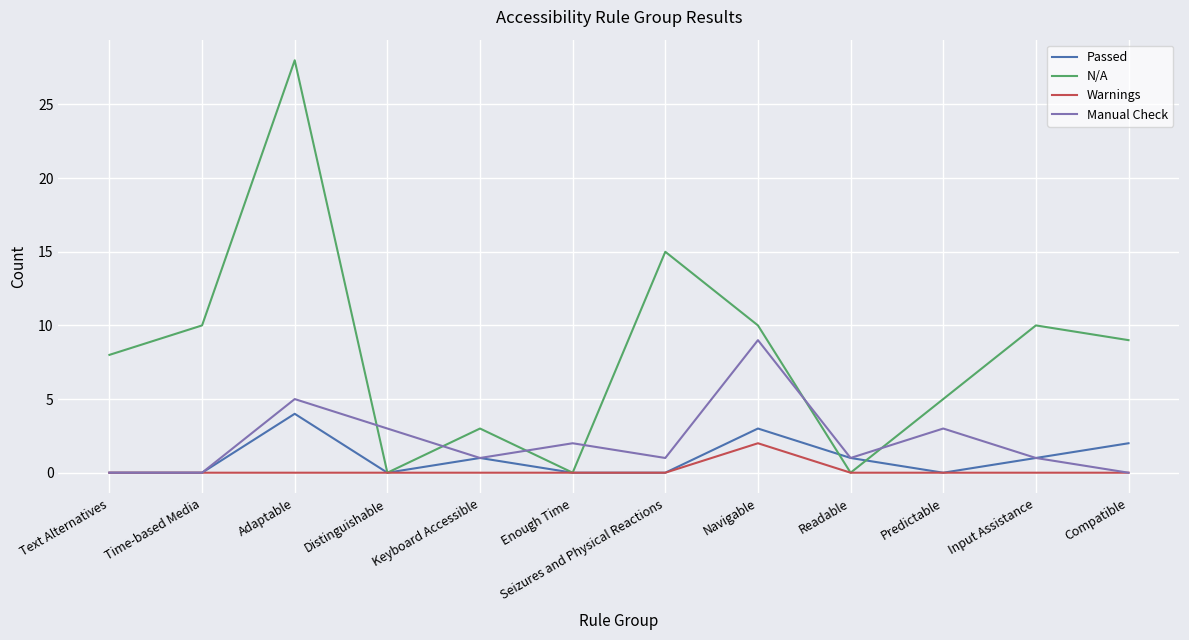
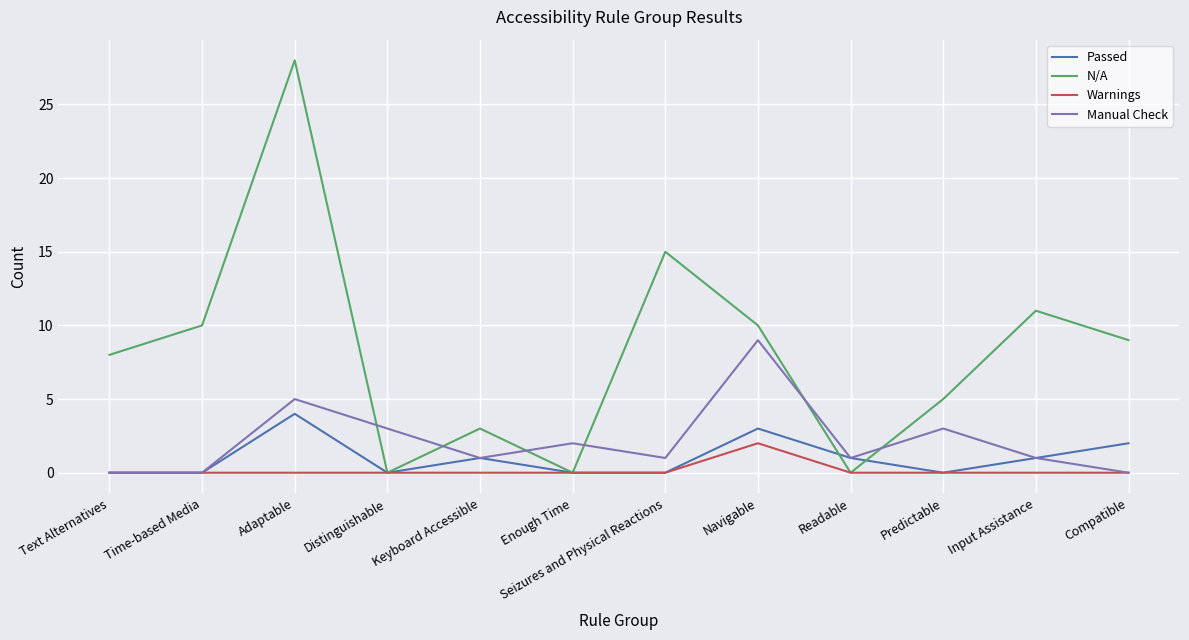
  {
    "N/A": {
      "Text Alternatives": 8,
      "Time-based Media": 10,
      "Adaptable": 28,
      "Keyboard Accessible": 3,
      "Seizures and Physical Reactions": 15,
      "Navigable": 10,
      "Predictable": 5,
-     "Input Assistance": 10,
+     "Input Assistance": 11,
      "Compatible": 9
    },
    "Warnings": {
      "Adaptable": 0,
      "Keyboard Accessible": 0,
      "Navigable": 2,
      "Input Assistance": 0
    }
  }
